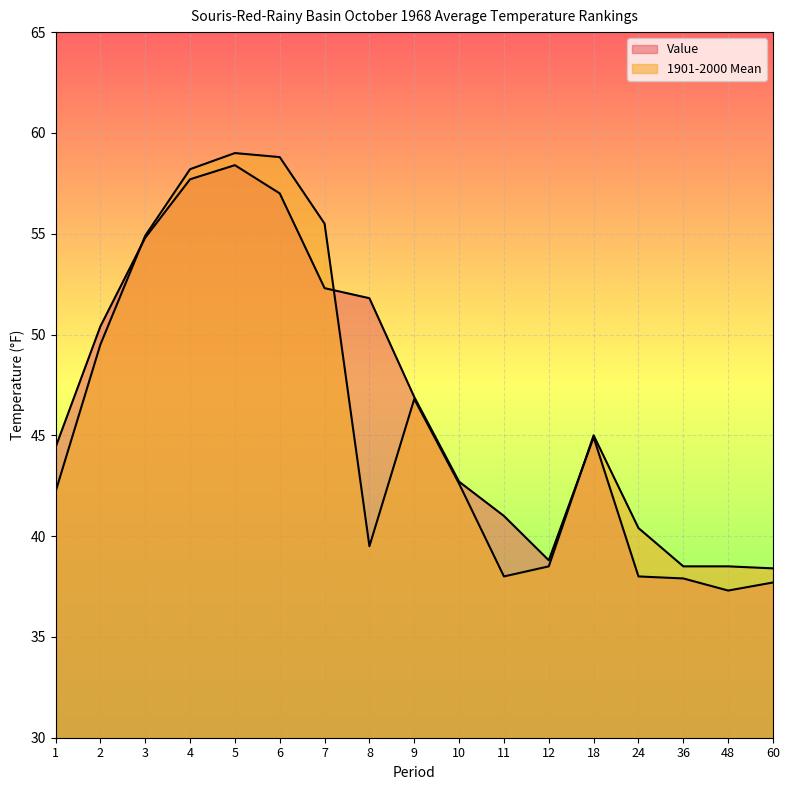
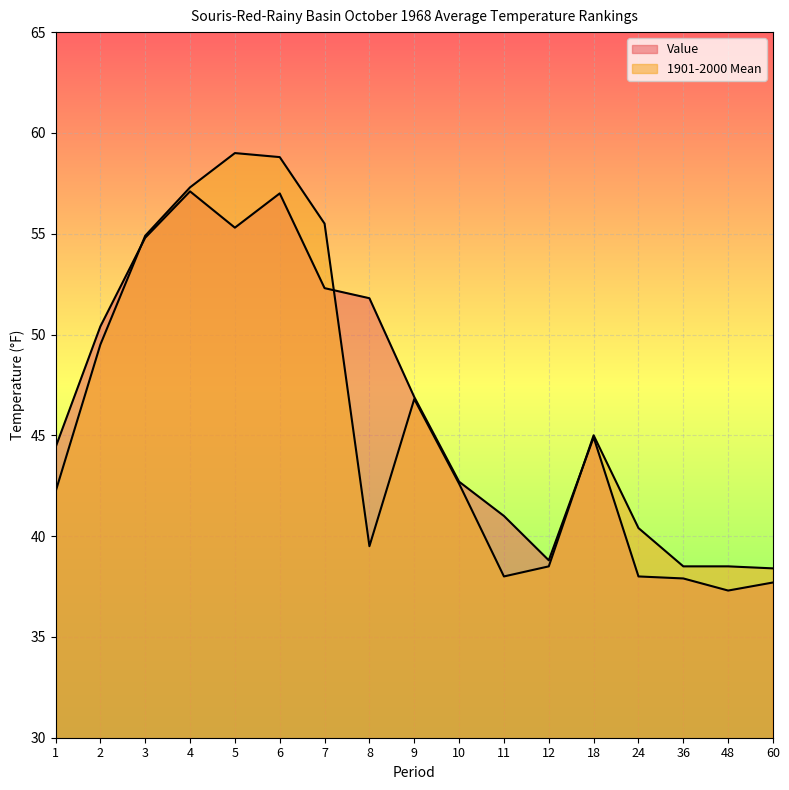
  {
    "Value": {
      "1": 44.4,
      "2": 50.4,
-     "4": 57.7,
-     "5": 58.4,
+     "4": 57.1,
+     "5": 55.3,
      "6": 57.0,
      "7": 52.3,
      "8": 51.8,
      "11": 41.0,
      "12": 38.8,
      "24": 38.0,
      "36": 37.9,
      "48": 37.3,
      "60": 37.7
    },
    "1901-2000 Mean": {
      "1": 42.2,
      "2": 49.5,
-     "4": 58.2,
+     "4": 57.3,
      "5": 59.0,
      "6": 58.8,
      "7": 55.5,
      "8": 39.5,
      "11": 38.0,
      "12": 38.5,
      "24": 40.4,
      "36": 38.5,
      "48": 38.5,
      "60": 38.4
    }
  }
